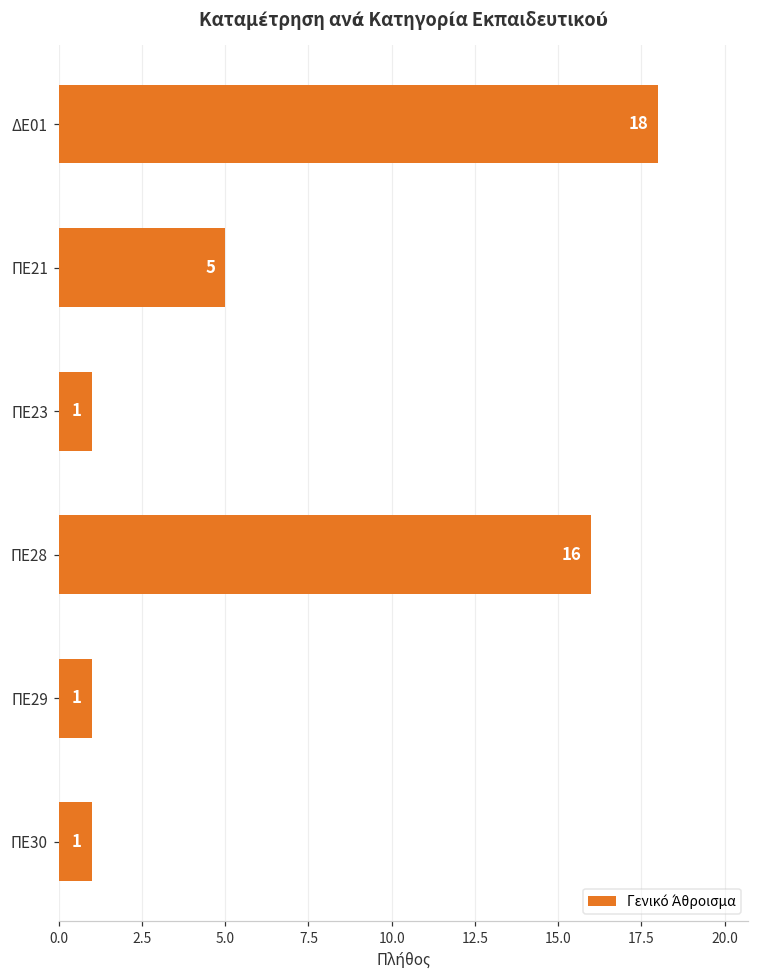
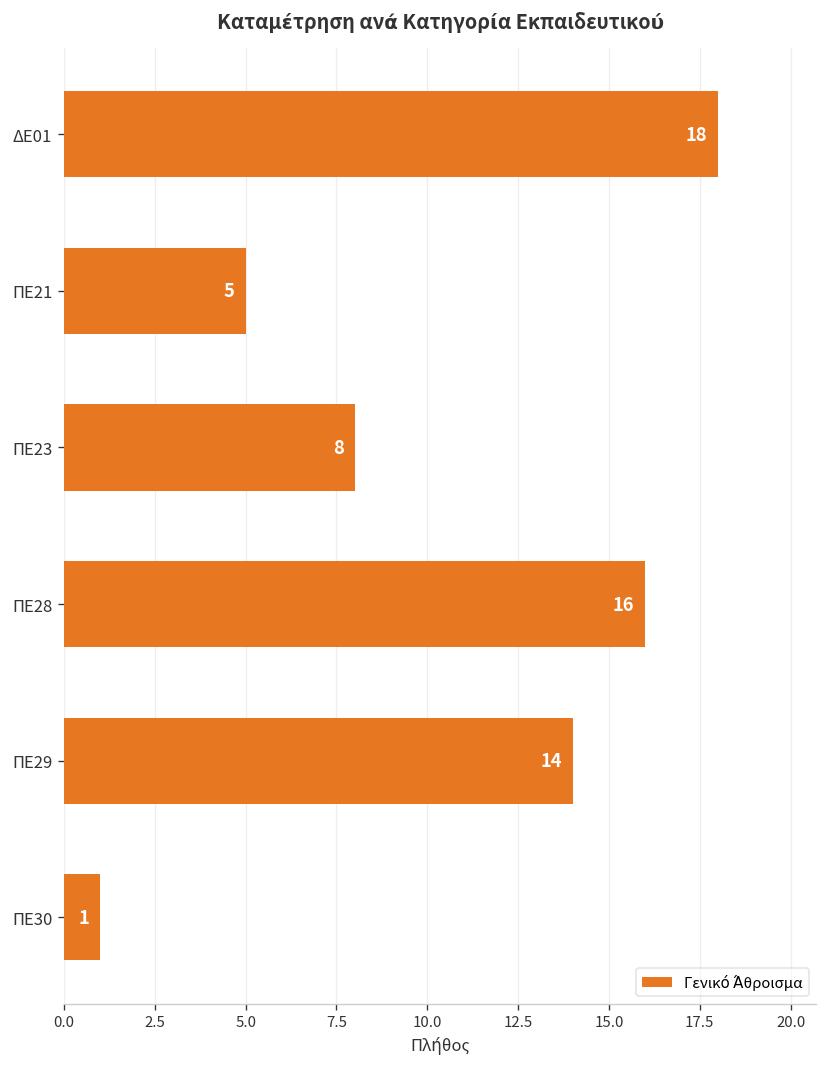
  {
    "ΔΕ01": 18,
    "ΠΕ21": 5,
-   "ΠΕ23": 1,
+   "ΠΕ23": 8,
    "ΠΕ28": 16,
-   "ΠΕ29": 1,
+   "ΠΕ29": 14,
    "ΠΕ30": 1
  }
